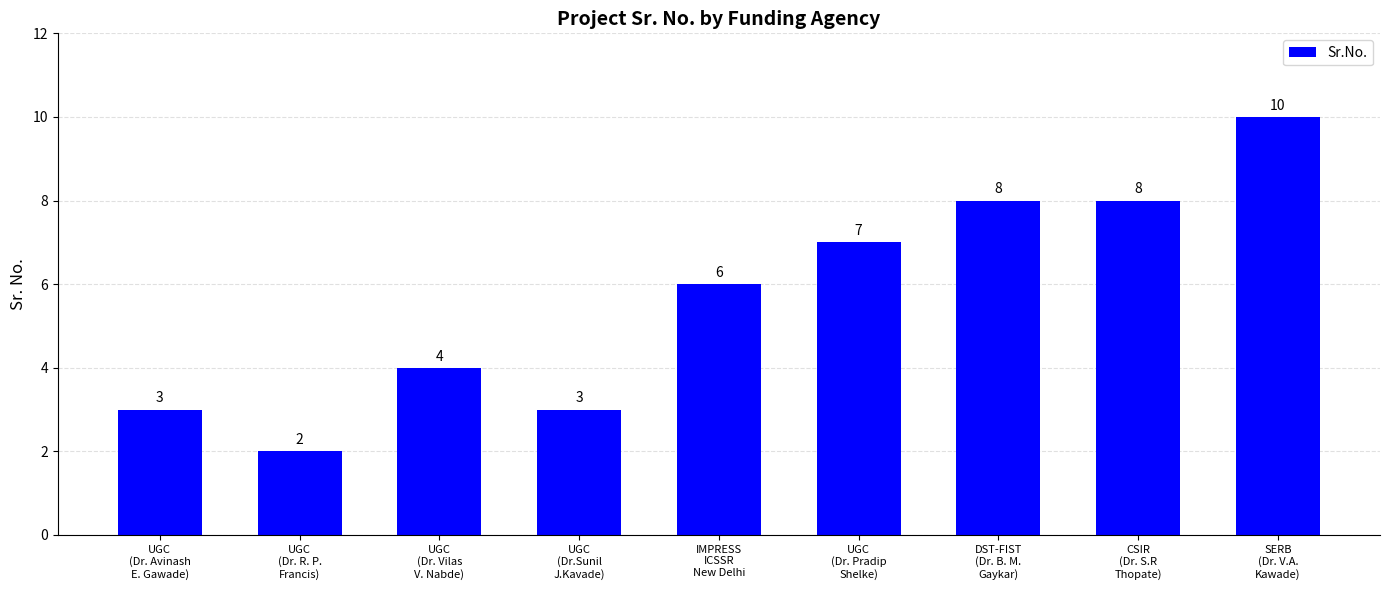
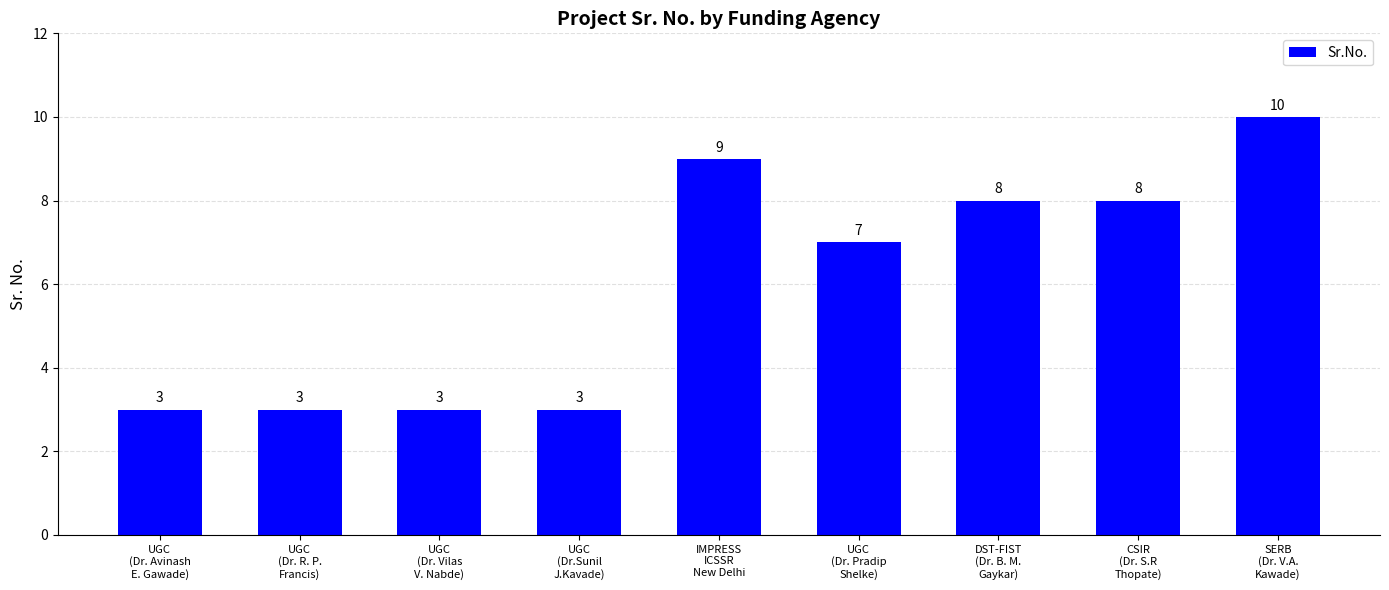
  {
    "UGC (Dr. Avinash E. Gawade)": 3,
-   "UGC (Dr. R. P. Francis)": 2,
-   "UGC (Dr. Vilas V. Nabde)": 4,
+   "UGC (Dr. R. P. Francis)": 3,
+   "UGC (Dr. Vilas V. Nabde)": 3,
    "UGC (Dr.Sunil J.Kavade)": 3,
-   "IMPRESS ICSSR New Delhi": 6,
+   "IMPRESS ICSSR New Delhi": 9,
    "UGC (Dr. Pradip Shelke)": 7,
    "DST-FIST (Dr. B. M. Gaykar)": 8,
    "CSIR (Dr. S.R Thopate)": 8,
    "SERB (Dr. V.A. Kawade)": 10
  }
